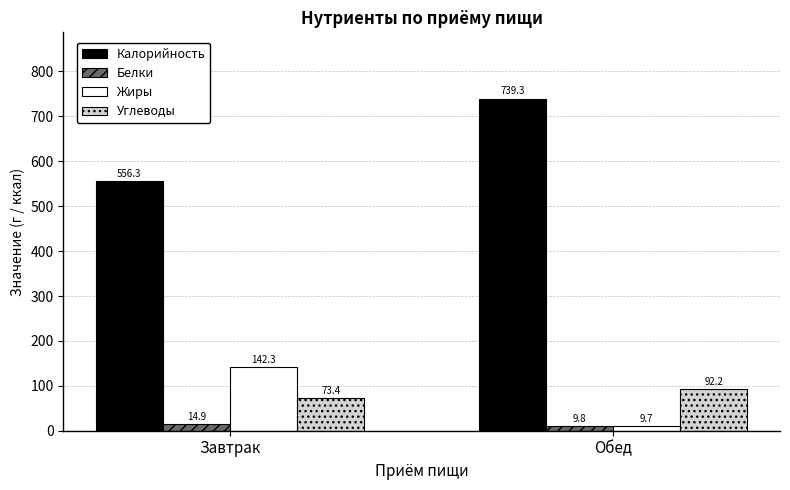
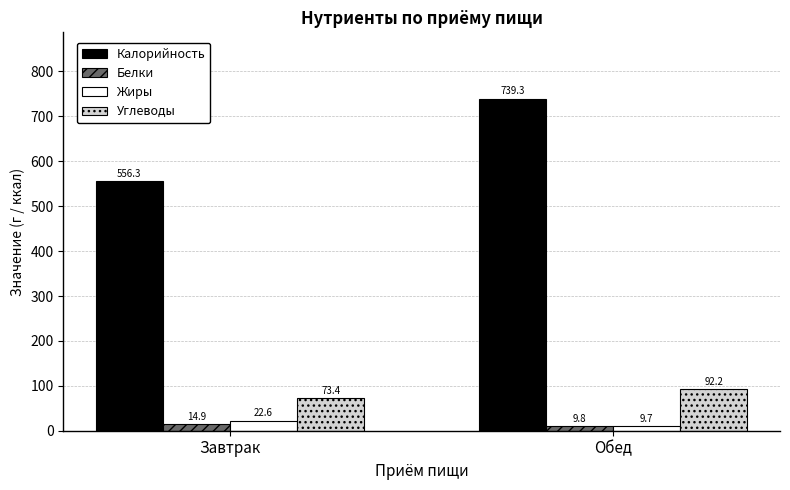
  {
    "Калорийность": {
      "Завтрак": 556.3,
      "Обед": 739.3
    },
    "Белки": {
      "Завтрак": 14.9,
      "Обед": 9.8
    },
    "Жиры": {
-     "Завтрак": 142.3,
+     "Завтрак": 22.6,
      "Обед": 9.7
    },
    "Углеводы": {
      "Завтрак": 73.4,
      "Обед": 92.2
    }
  }
